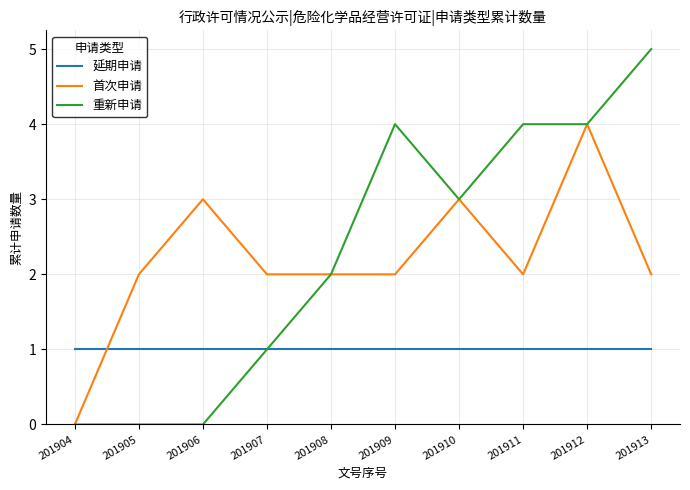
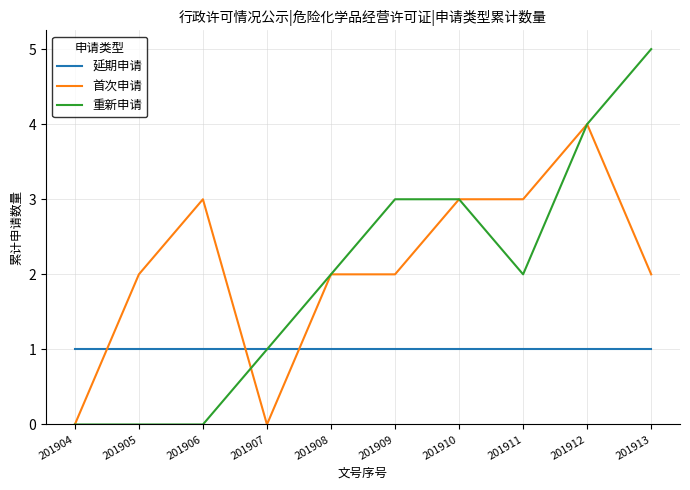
  {
    "延期申请": {
      "201904": 1,
      "201905": 1,
      "201906": 1,
      "201908": 1,
      "201909": 1,
      "201910": 1,
      "201911": 1,
      "201912": 1,
      "201913": 1
    },
    "首次申请": {
      "201905": 2,
      "201906": 3,
-     "201907": 2,
+     "201907": 0,
      "201909": 2,
-     "201911": 2,
+     "201911": 3,
      "201913": 2
    },
    "重新申请": {
      "201905": 0,
      "201906": 0,
-     "201909": 4,
-     "201911": 4,
+     "201909": 3,
+     "201911": 2,
      "201913": 5
    }
  }
